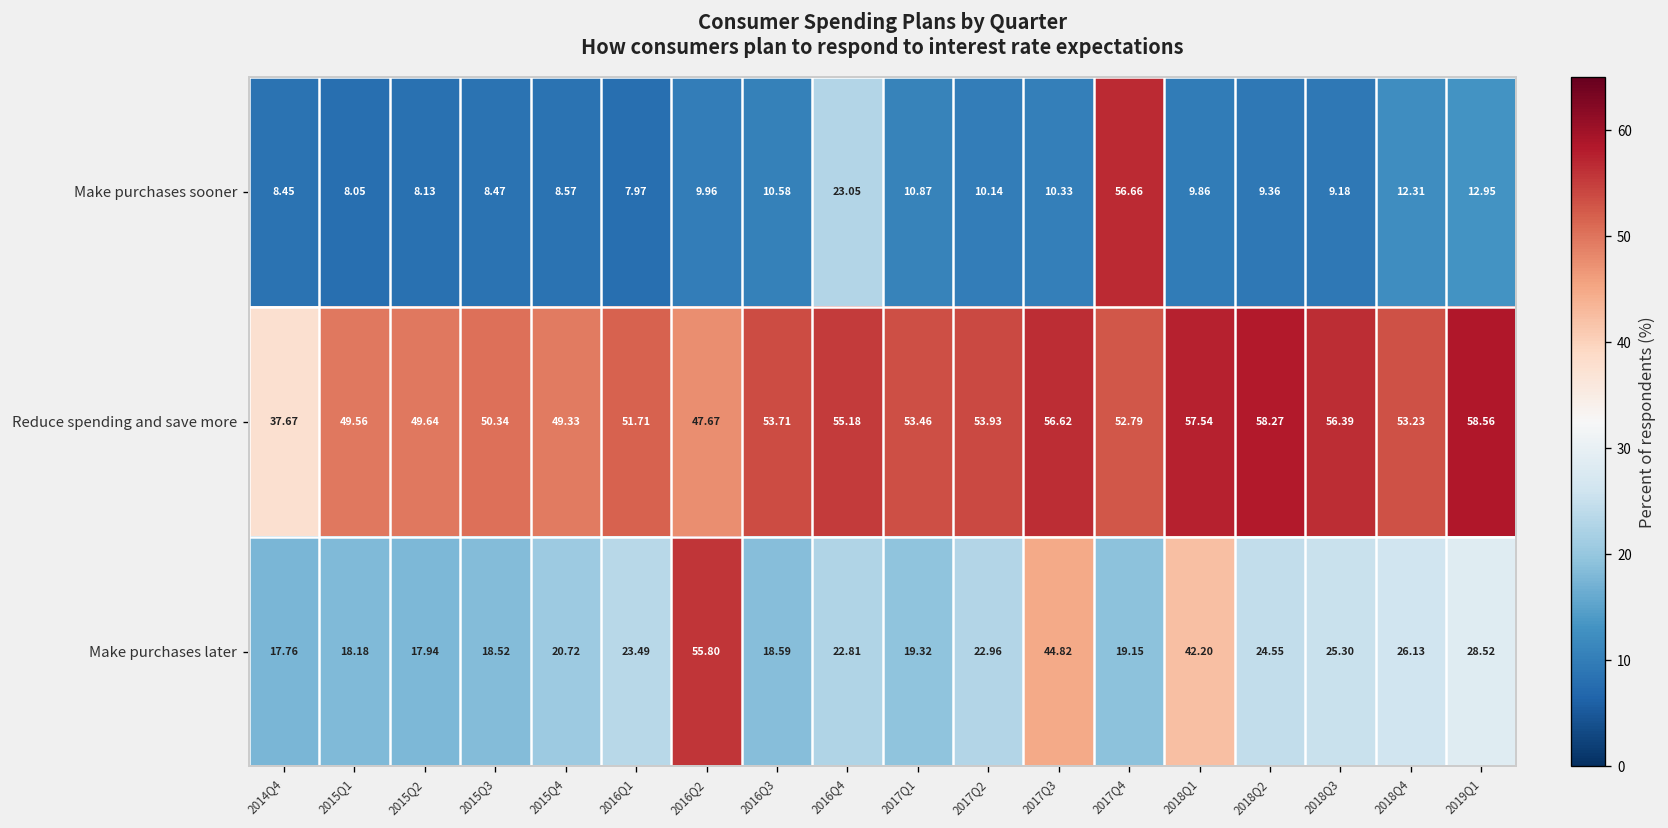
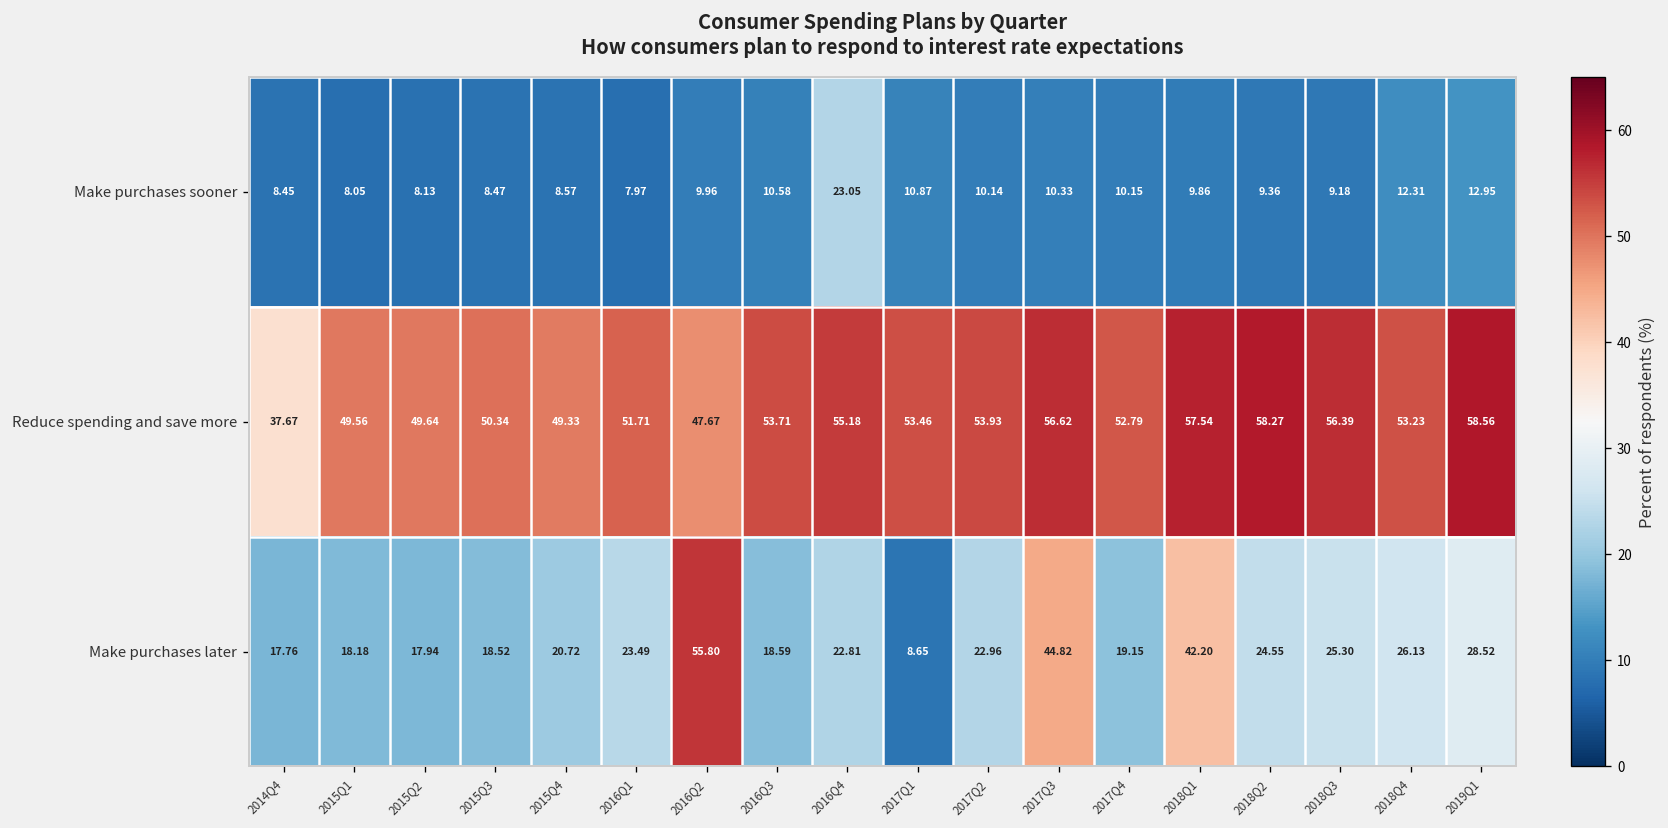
  {
    "Make purchases sooner": {
      "2014Q4": 8.45,
      "2015Q1": 8.05,
      "2015Q2": 8.13,
      "2015Q3": 8.47,
      "2015Q4": 8.57,
      "2016Q1": 7.97,
      "2016Q2": 9.96,
      "2016Q3": 10.58,
      "2016Q4": 23.05,
      "2017Q1": 10.87,
      "2017Q2": 10.14,
      "2017Q3": 10.33,
-     "2017Q4": 56.66,
+     "2017Q4": 10.15,
      "2018Q1": 9.86,
      "2018Q2": 9.36,
      "2018Q3": 9.18,
      "2018Q4": 12.31,
      "2019Q1": 12.95
    },
    "Reduce spending and save more": {
      "2014Q4": 37.67,
      "2015Q1": 49.56,
      "2015Q2": 49.64,
      "2015Q3": 50.34,
      "2015Q4": 49.33,
      "2016Q1": 51.71,
      "2016Q2": 47.67,
      "2016Q3": 53.71,
      "2016Q4": 55.18,
      "2017Q1": 53.46,
      "2017Q2": 53.93,
      "2017Q3": 56.62,
      "2017Q4": 52.79,
      "2018Q1": 57.54,
      "2018Q2": 58.27,
      "2018Q3": 56.39,
      "2018Q4": 53.23,
      "2019Q1": 58.56
    },
    "Make purchases later": {
      "2014Q4": 17.76,
      "2015Q1": 18.18,
      "2015Q2": 17.94,
      "2015Q3": 18.52,
      "2015Q4": 20.72,
      "2016Q1": 23.49,
      "2016Q2": 55.80,
      "2016Q3": 18.59,
      "2016Q4": 22.81,
-     "2017Q1": 19.32,
+     "2017Q1": 8.65,
      "2017Q2": 22.96,
      "2017Q3": 44.82,
      "2017Q4": 19.15,
      "2018Q1": 42.20,
      "2018Q2": 24.55,
      "2018Q3": 25.30,
      "2018Q4": 26.13,
      "2019Q1": 28.52
    }
  }
